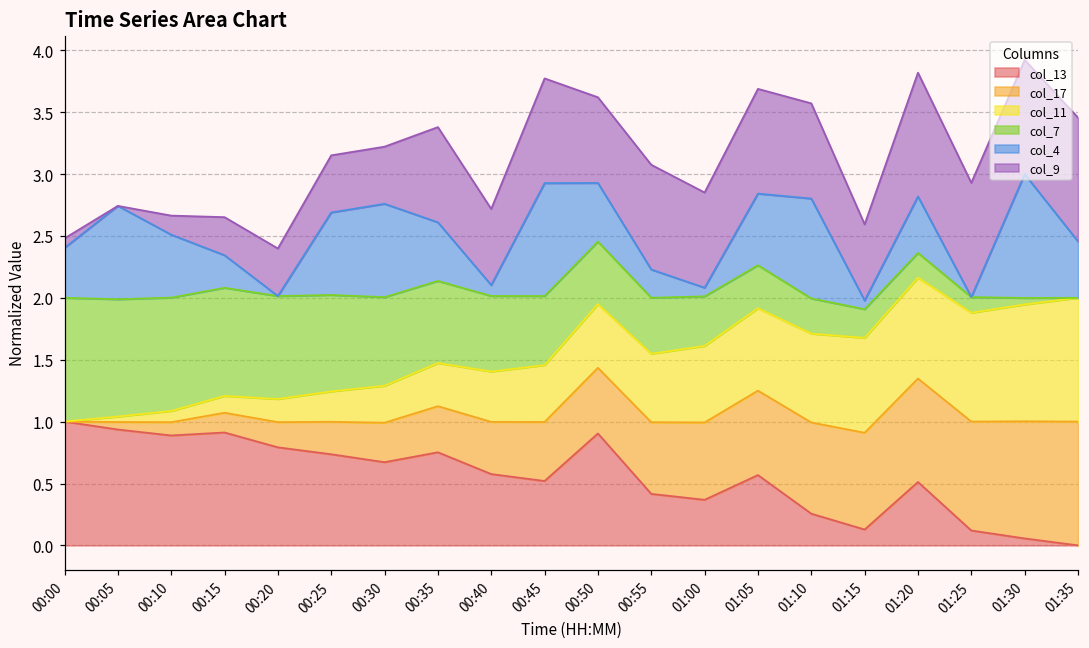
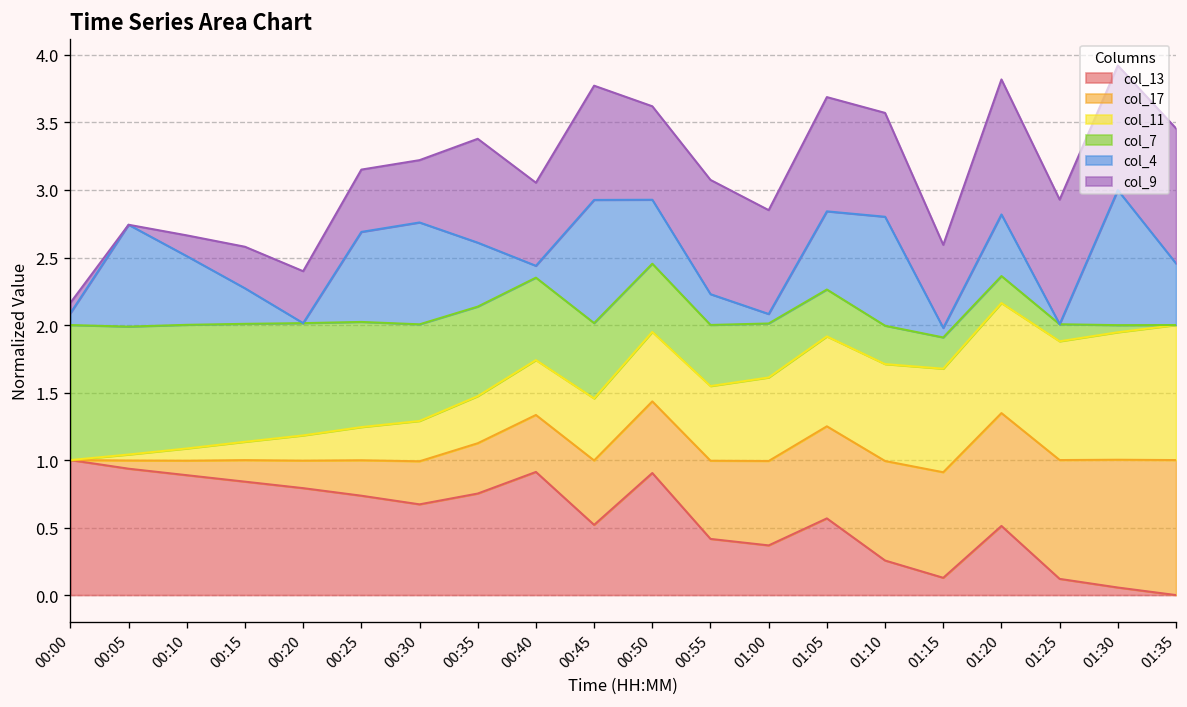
  {
    "col_13": {
      "00:05": 0.94,
      "00:10": 0.89,
-     "00:15": 0.91,
+     "00:15": 0.84,
      "00:20": 0.79,
      "00:25": 0.74,
      "00:30": 0.67,
      "00:35": 0.75,
-     "00:40": 0.58,
+     "00:40": 0.91,
      "00:45": 0.52,
      "00:50": 0.90,
      "00:55": 0.42,
      "01:00": 0.37,
      "01:05": 0.57,
      "01:10": 0.26,
      "01:15": 0.13,
      "01:20": 0.51,
      "01:25": 0.12,
      "01:30": 0.06,
      "01:35": 0.00
    },
    "col_7": {
      "00:00": 1.00,
      "00:05": 0.95,
      "00:10": 0.92,
      "00:15": 0.87,
      "00:25": 0.78,
      "00:30": 0.72,
      "00:35": 0.66,
      "00:40": 0.61,
      "00:45": 0.56,
      "00:50": 0.51,
      "00:55": 0.45,
      "01:00": 0.40,
      "01:05": 0.35,
      "01:10": 0.28,
      "01:15": 0.23,
      "01:20": 0.20,
      "01:30": 0.05
    },
    "col_4": {
-     "00:00": 0.40,
+     "00:00": 0.09,
      "00:10": 0.51,
      "00:15": 0.26,
      "00:25": 0.67,
      "00:30": 0.75,
      "00:35": 0.47,
      "00:40": 0.09,
      "00:45": 0.91,
      "00:50": 0.47,
      "00:55": 0.23,
      "01:00": 0.07,
      "01:05": 0.58,
      "01:10": 0.81,
      "01:15": 0.07,
      "01:20": 0.46,
      "01:30": 1.00,
      "01:35": 0.46
    },
    "col_9": {
      "00:00": 0.08,
      "00:10": 0.15,
      "00:15": 0.31,
      "00:20": 0.38,
      "00:25": 0.46,
      "00:30": 0.46,
      "00:35": 0.77,
      "00:40": 0.62,
      "00:45": 0.85,
      "00:50": 0.69,
      "00:55": 0.85,
      "01:00": 0.77,
      "01:05": 0.85,
      "01:10": 0.77,
      "01:15": 0.62,
      "01:20": 1.00,
      "01:25": 0.92,
      "01:35": 1.00
    }
  }
